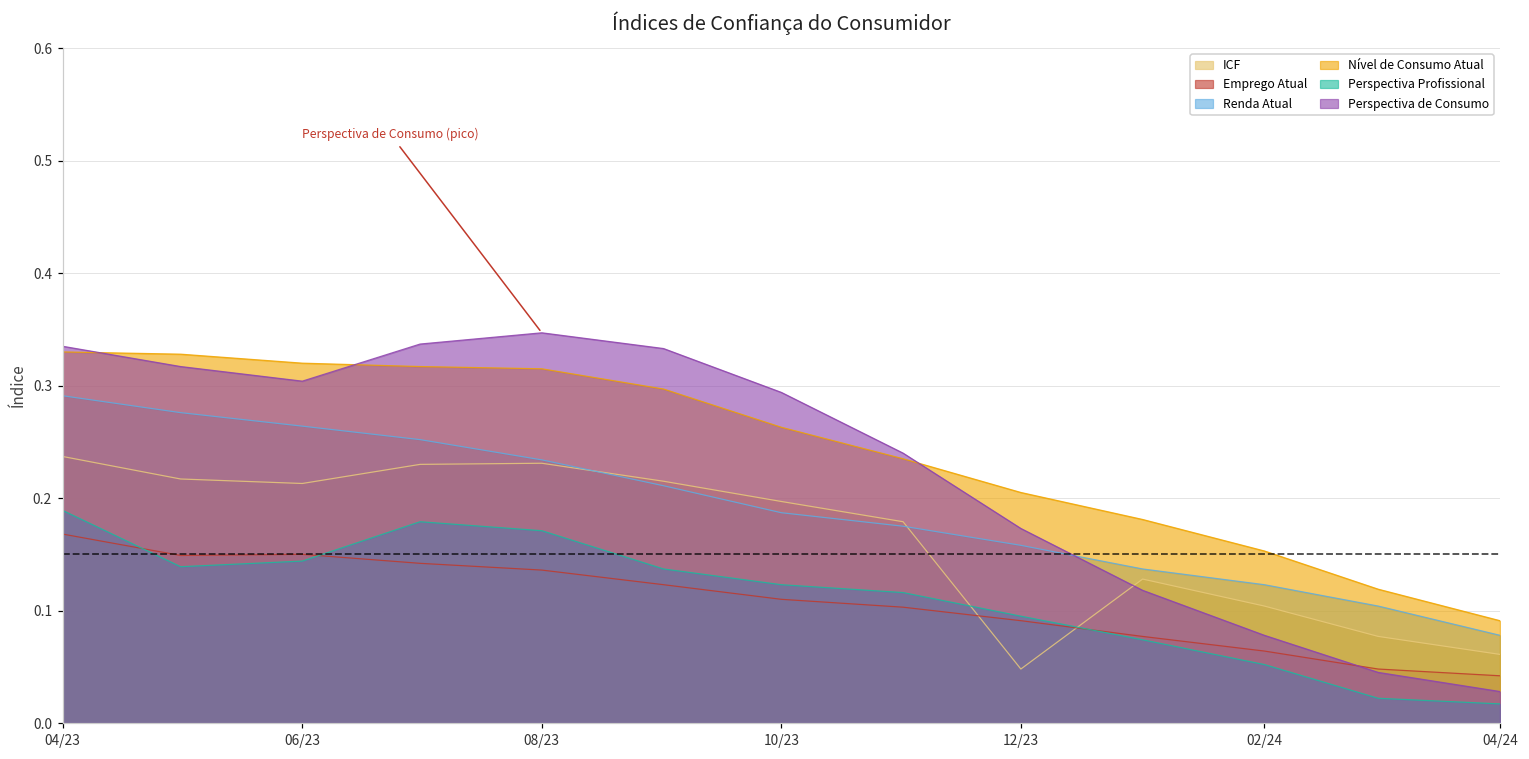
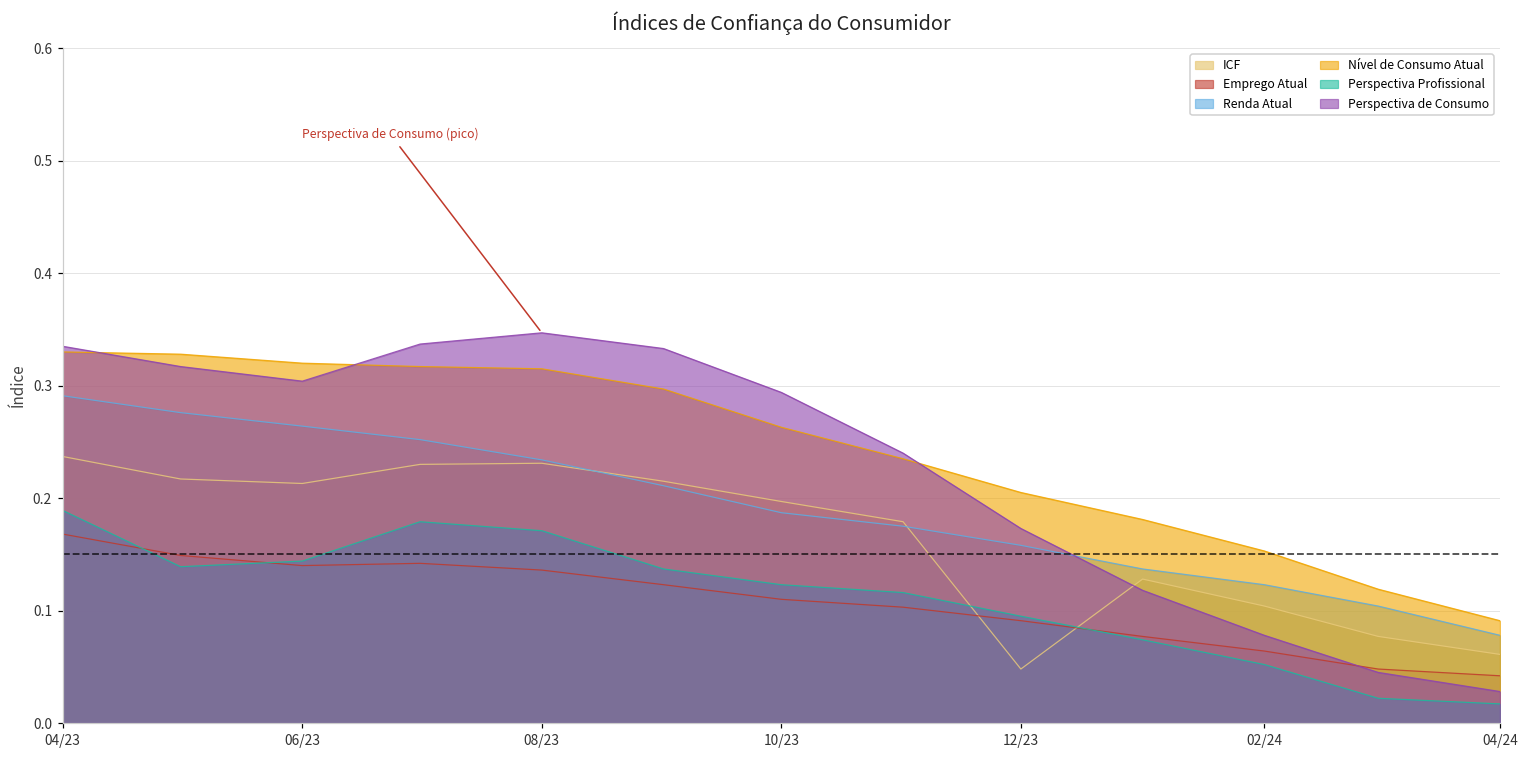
  {
    "ICF": {
      "04/23": 0.237,
      "06/23": 0.213,
      "08/23": 0.23,
      "10/23": 0.197,
      "12/23": 0.05,
      "02/24": 0.104,
      "04/24": 0.06
    },
    "Emprego Atual": {
      "04/23": 0.17,
-     "06/23": 0.15,
+     "06/23": 0.14,
      "08/23": 0.136,
      "10/23": 0.11,
      "12/23": 0.09,
      "02/24": 0.064,
      "04/24": 0.04
    },
    "Renda Atual": {
      "04/23": 0.29,
      "06/23": 0.264,
      "08/23": 0.234,
      "10/23": 0.187,
      "12/23": 0.16,
      "02/24": 0.123,
      "04/24": 0.08
    },
    "Nível de Consumo Atual": {
      "04/23": 0.33,
      "06/23": 0.32,
      "08/23": 0.315,
      "10/23": 0.263,
      "12/23": 0.205,
      "02/24": 0.153,
      "04/24": 0.09
    },
    "Perspectiva Profissional": {
      "04/23": 0.19,
      "06/23": 0.144,
      "08/23": 0.17,
      "10/23": 0.123,
      "12/23": 0.095,
      "02/24": 0.05,
      "04/24": 0.017
    },
    "Perspectiva de Consumo": {
      "04/23": 0.335,
      "06/23": 0.304,
      "08/23": 0.347,
      "10/23": 0.294,
      "12/23": 0.173,
      "02/24": 0.08,
      "04/24": 0.03
    }
  }
